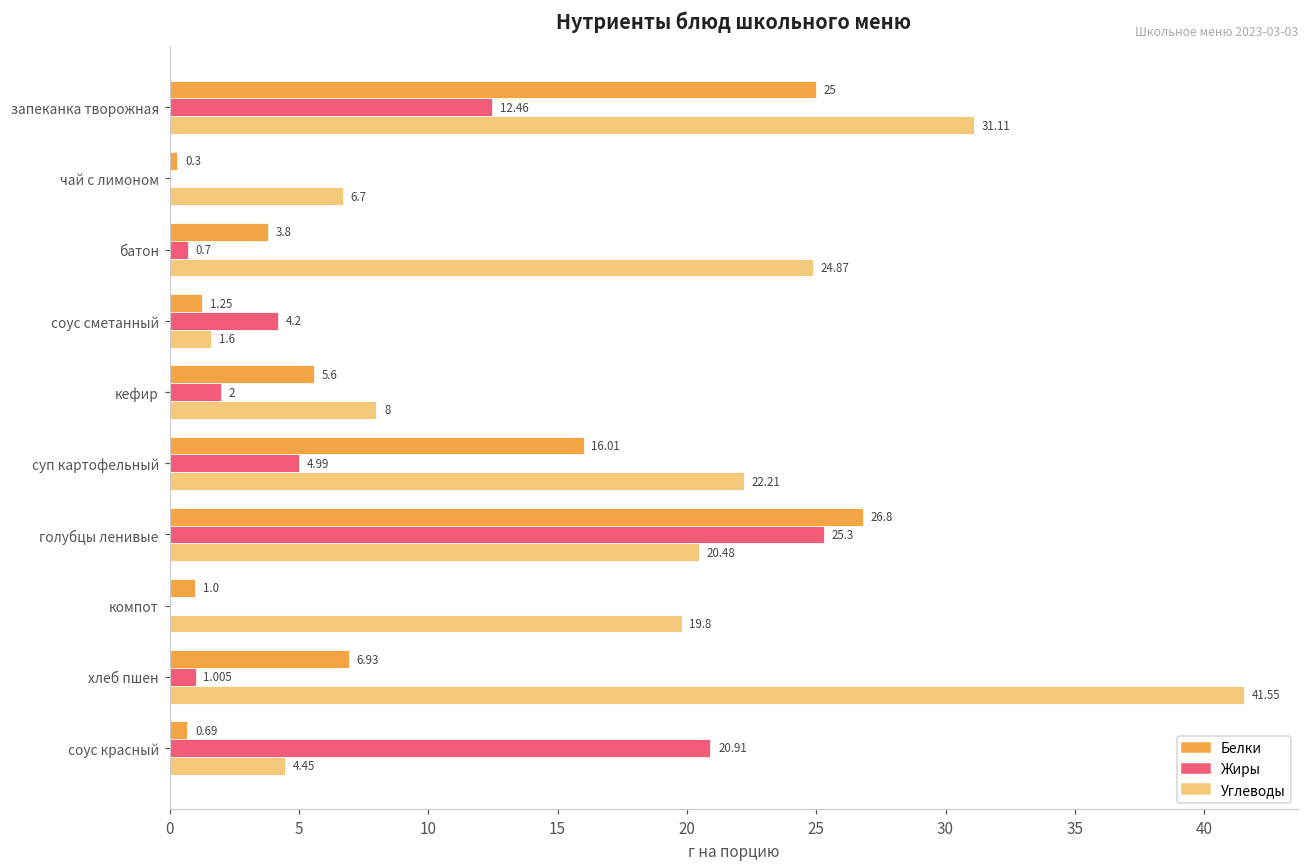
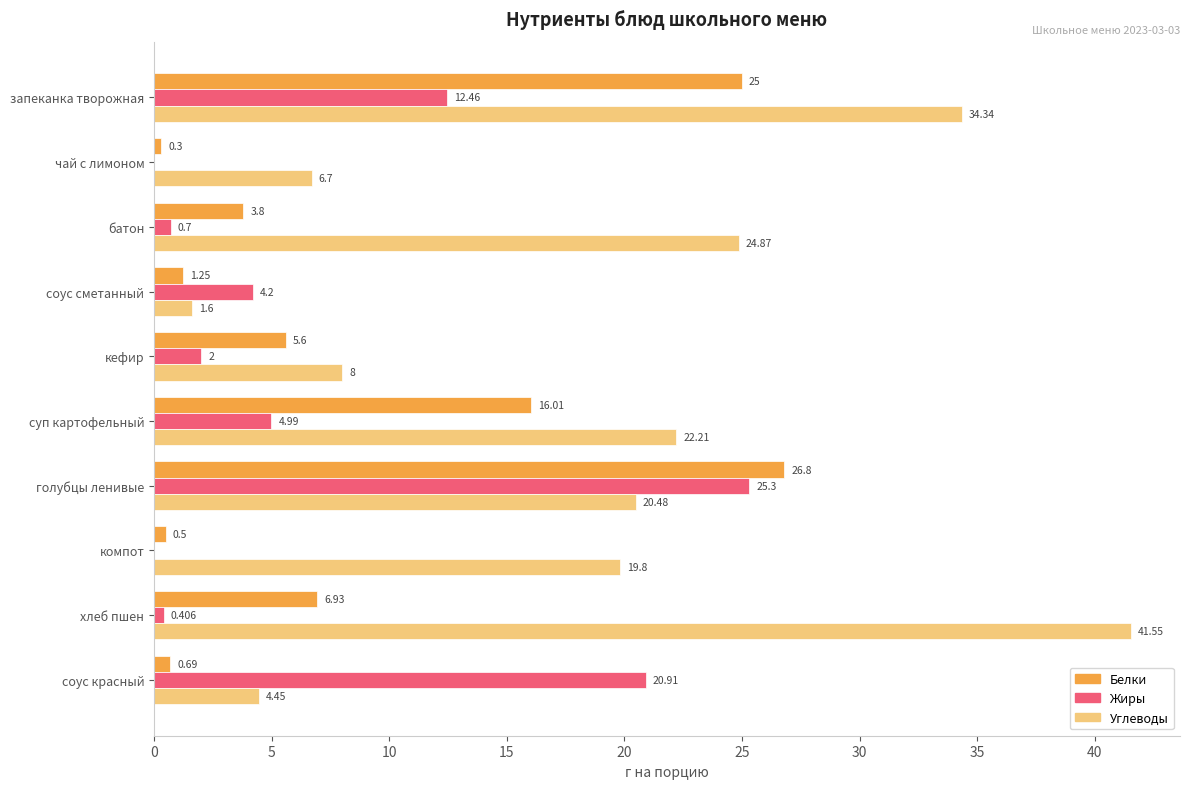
  {
    "Белки": {
      "запеканка творожная": 25,
      "чай с лимоном": 0.3,
      "батон": 3.8,
      "соус сметанный": 1.25,
      "кефир": 5.6,
      "суп картофельный": 16.01,
      "голубцы ленивые": 26.8,
-     "компот": 1.0,
+     "компот": 0.5,
      "хлеб пшен": 6.93,
      "соус красный": 0.69
    },
    "Жиры": {
      "запеканка творожная": 12.46,
      "батон": 0.7,
      "соус сметанный": 4.2,
      "кефир": 2,
      "суп картофельный": 4.99,
      "голубцы ленивые": 25.3,
-     "хлеб пшен": 1.005,
+     "хлеб пшен": 0.406,
      "соус красный": 20.91
    },
    "Углеводы": {
-     "запеканка творожная": 31.11,
+     "запеканка творожная": 34.34,
      "чай с лимоном": 6.7,
      "батон": 24.87,
      "соус сметанный": 1.6,
      "кефир": 8,
      "суп картофельный": 22.21,
      "голубцы ленивые": 20.48,
      "компот": 19.8,
      "хлеб пшен": 41.55,
      "соус красный": 4.45
    }
  }
